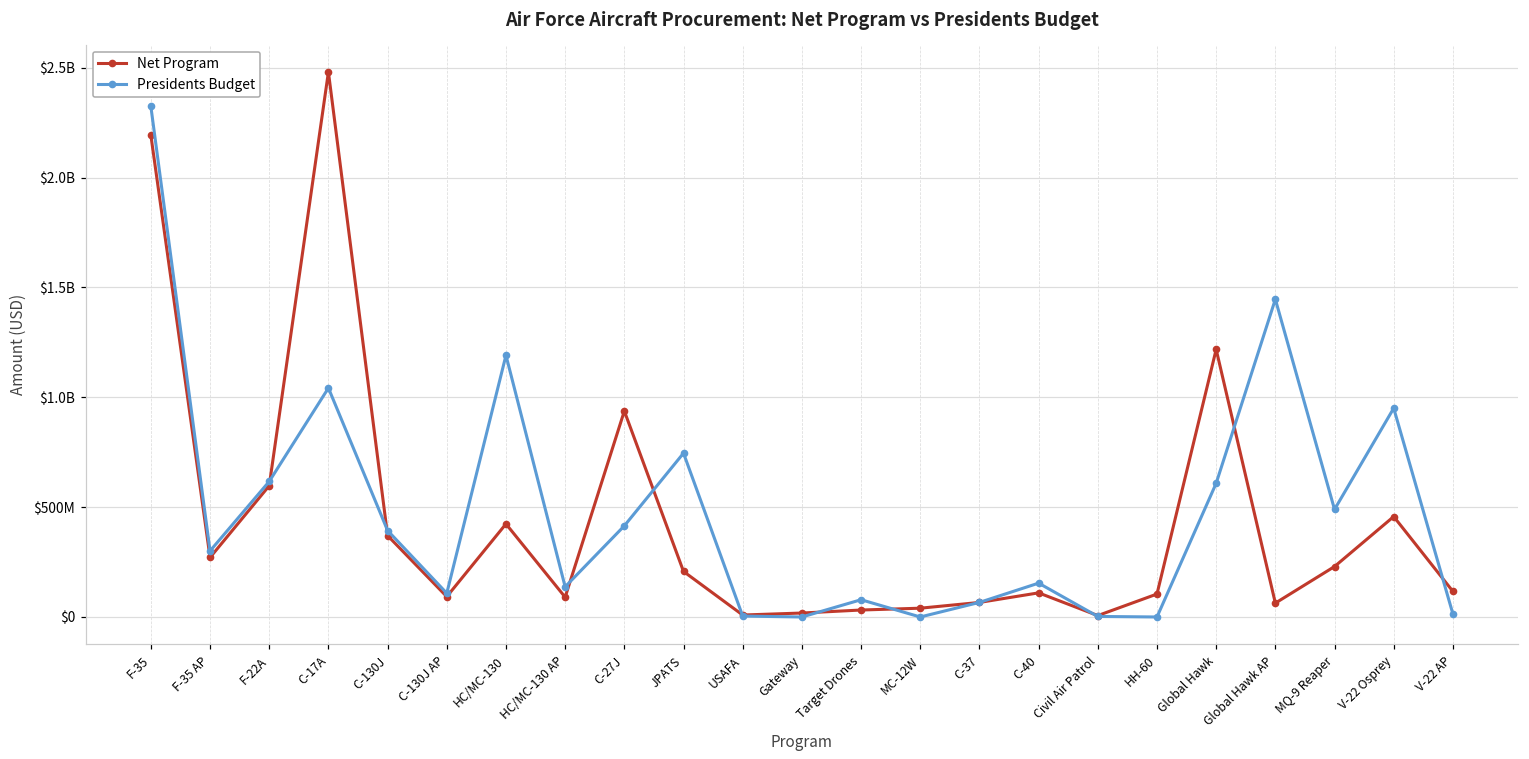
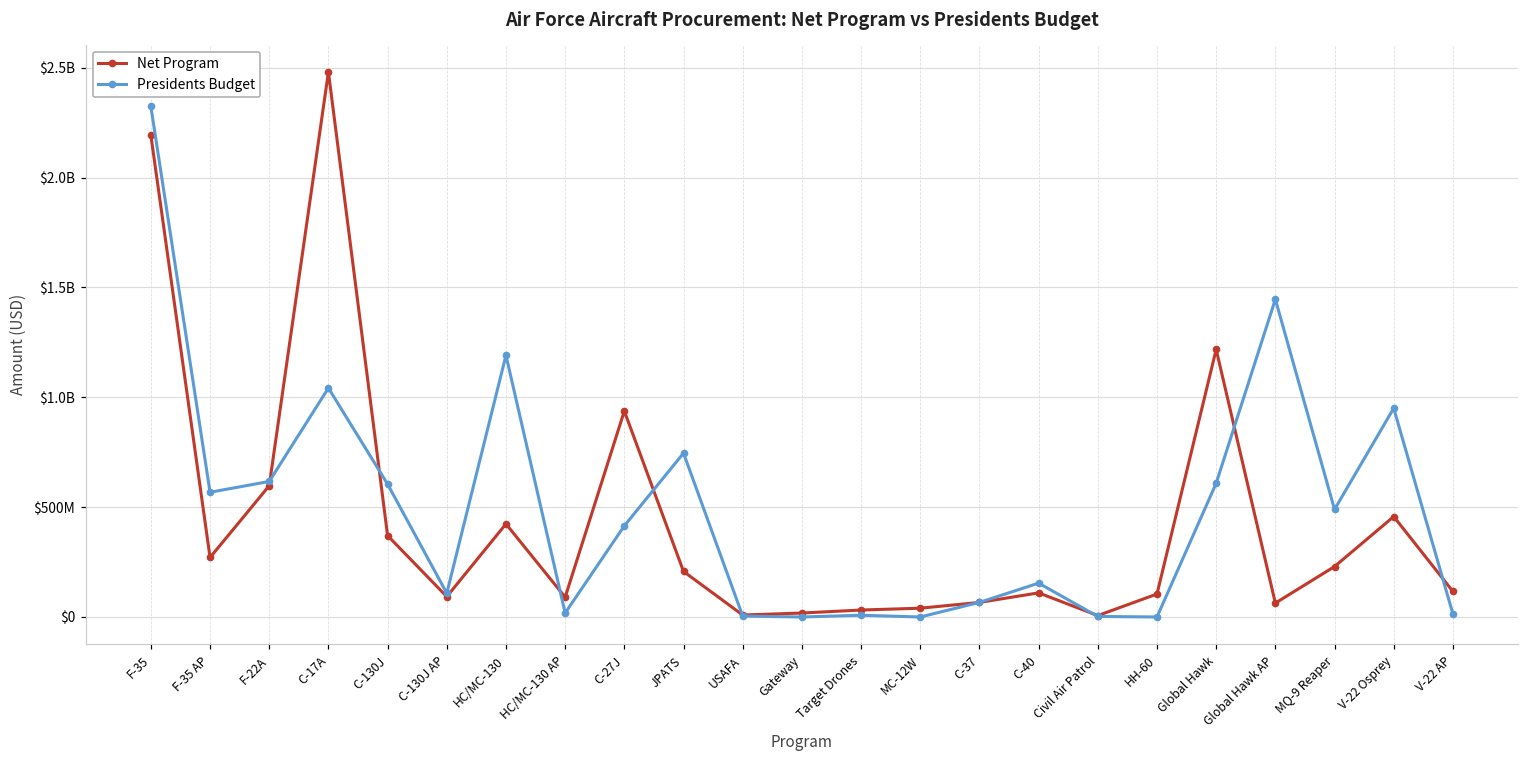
  {
    "Net Program": {
      "F-35": "$2190000000",
      "F-35 AP": "$270000000",
      "F-22A": "$600000000",
      "C-17A": "$2480000000",
      "C-130J": "$370000000",
      "C-130J AP": "$90000000",
      "HC/MC-130": "$420000000",
      "HC/MC-130 AP": "$90000000",
      "C-27J": "$940000000",
      "JPATS": "$210000000",
      "Gateway": "$20000000",
      "Target Drones": "$30000000",
      "MC-12W": "$40000000",
      "C-40": "$110000000",
      "HH-60": "$100000000",
      "Global Hawk": "$1220000000",
      "Global Hawk AP": "$60000000",
      "MQ-9 Reaper": "$230000000",
      "V-22 Osprey": "$460000000",
      "V-22 AP": "$120000000"
    },
    "Presidents Budget": {
      "F-35": "$2320000000",
-     "F-35 AP": "$300000000",
+     "F-35 AP": "$570000000",
      "F-22A": "$620000000",
      "C-17A": "$1040000000",
-     "C-130J": "$390000000",
+     "C-130J": "$600000000",
      "C-130J AP": "$110000000",
      "HC/MC-130": "$1190000000",
-     "HC/MC-130 AP": "$140000000",
+     "HC/MC-130 AP": "$20000000",
      "C-27J": "$410000000",
      "JPATS": "$750000000",
      "Gateway": "$0",
-     "Target Drones": "$80000000",
+     "Target Drones": "$10000000",
      "MC-12W": "$0",
      "C-40": "$150000000",
      "HH-60": "$0",
      "Global Hawk": "$610000000",
      "Global Hawk AP": "$1450000000",
      "MQ-9 Reaper": "$490000000",
      "V-22 Osprey": "$950000000",
      "V-22 AP": "$10000000"
    }
  }
